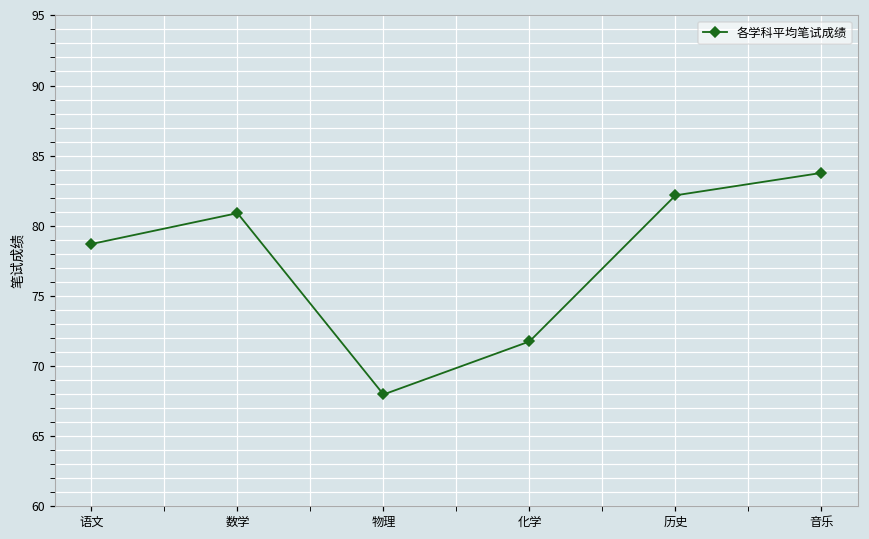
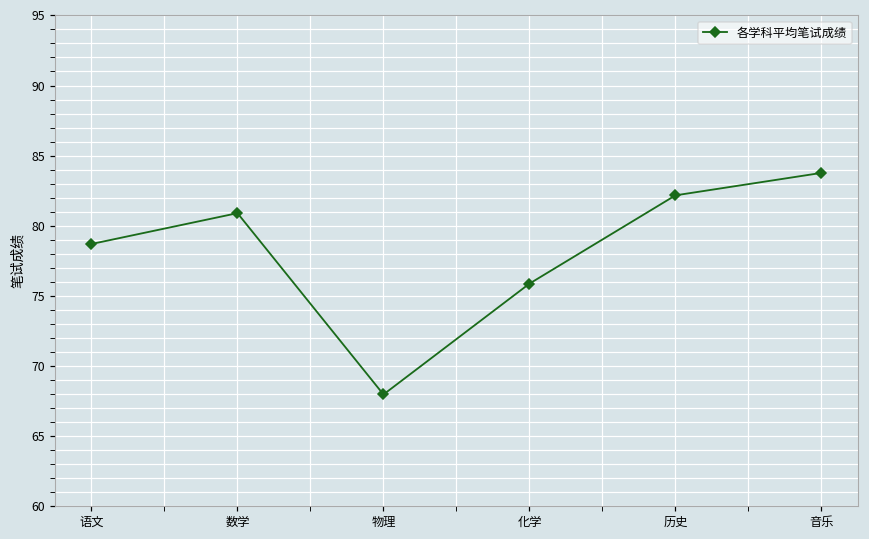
  {
    "语文": 78.7,
    "数学": 80.9,
    "物理": 68.0,
-   "化学": 71.8,
+   "化学": 75.9,
    "历史": 82.2,
    "音乐": 83.8
  }
